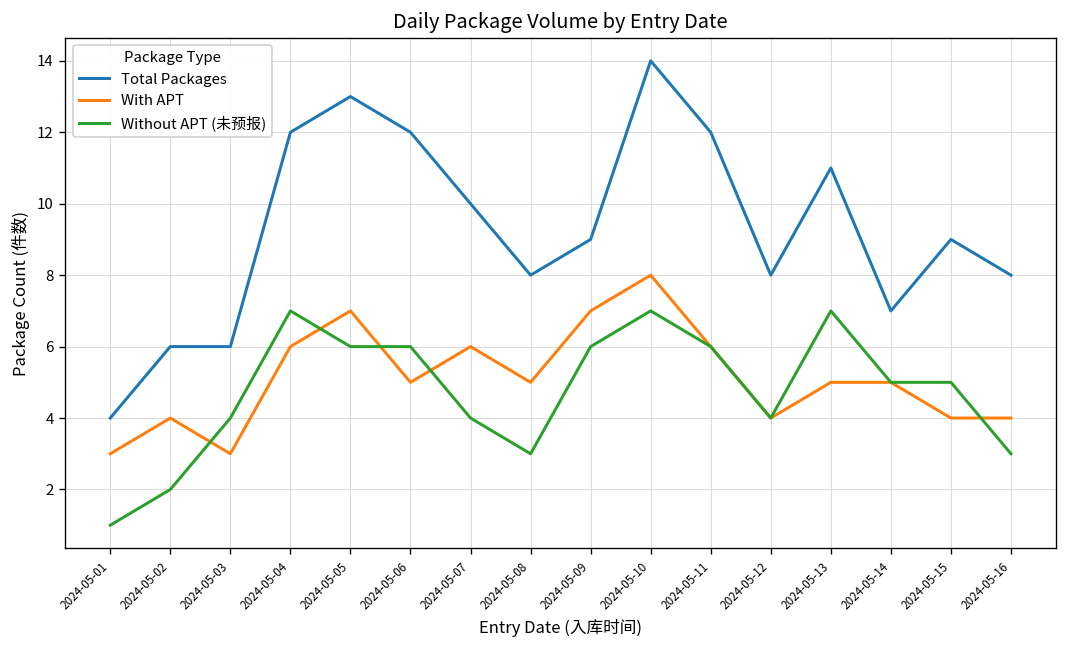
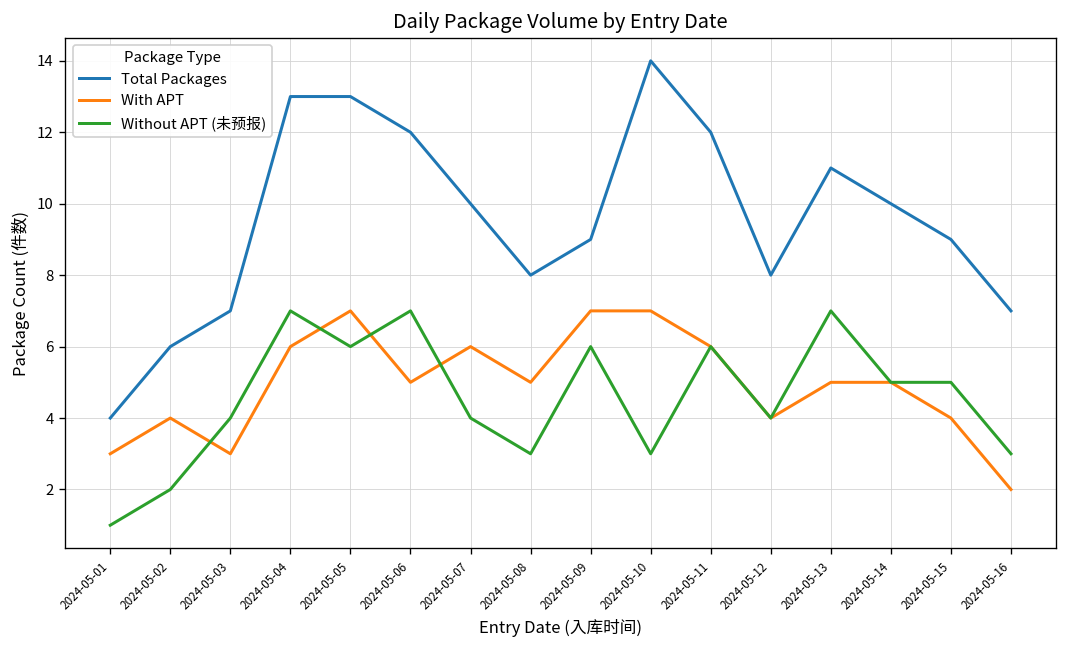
  {
    "Total Packages": {
      "2024-05-01": 4,
      "2024-05-02": 6,
-     "2024-05-03": 6,
-     "2024-05-04": 12,
+     "2024-05-03": 7,
+     "2024-05-04": 13,
      "2024-05-05": 13,
      "2024-05-06": 12,
      "2024-05-07": 10,
      "2024-05-08": 8,
      "2024-05-09": 9,
      "2024-05-10": 14,
      "2024-05-11": 12,
      "2024-05-12": 8,
      "2024-05-13": 11,
-     "2024-05-14": 7,
+     "2024-05-14": 10,
      "2024-05-15": 9,
-     "2024-05-16": 8
+     "2024-05-16": 7
    },
    "With APT": {
      "2024-05-01": 3,
      "2024-05-02": 4,
      "2024-05-03": 3,
      "2024-05-04": 6,
      "2024-05-05": 7,
      "2024-05-06": 5,
      "2024-05-07": 6,
      "2024-05-08": 5,
      "2024-05-09": 7,
-     "2024-05-10": 8,
+     "2024-05-10": 7,
      "2024-05-13": 5,
      "2024-05-15": 4,
-     "2024-05-16": 4
+     "2024-05-16": 2
    },
    "Without APT (未预报)": {
      "2024-05-01": 1,
      "2024-05-02": 2,
      "2024-05-03": 4,
      "2024-05-04": 7,
      "2024-05-05": 6,
-     "2024-05-06": 6,
+     "2024-05-06": 7,
      "2024-05-07": 4,
      "2024-05-08": 3,
      "2024-05-09": 6,
-     "2024-05-10": 7,
+     "2024-05-10": 3,
      "2024-05-13": 7,
      "2024-05-15": 5,
      "2024-05-16": 3
    }
  }
